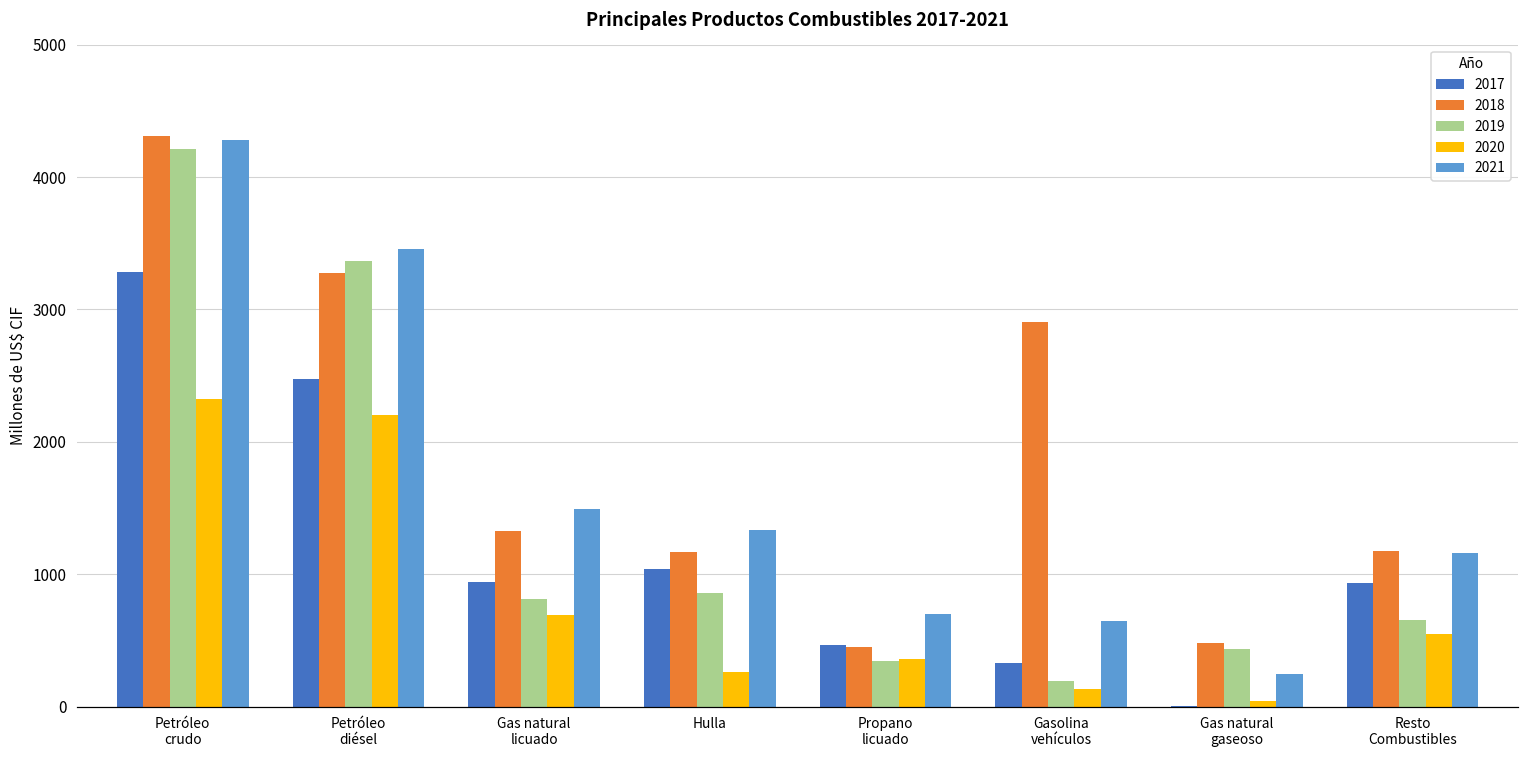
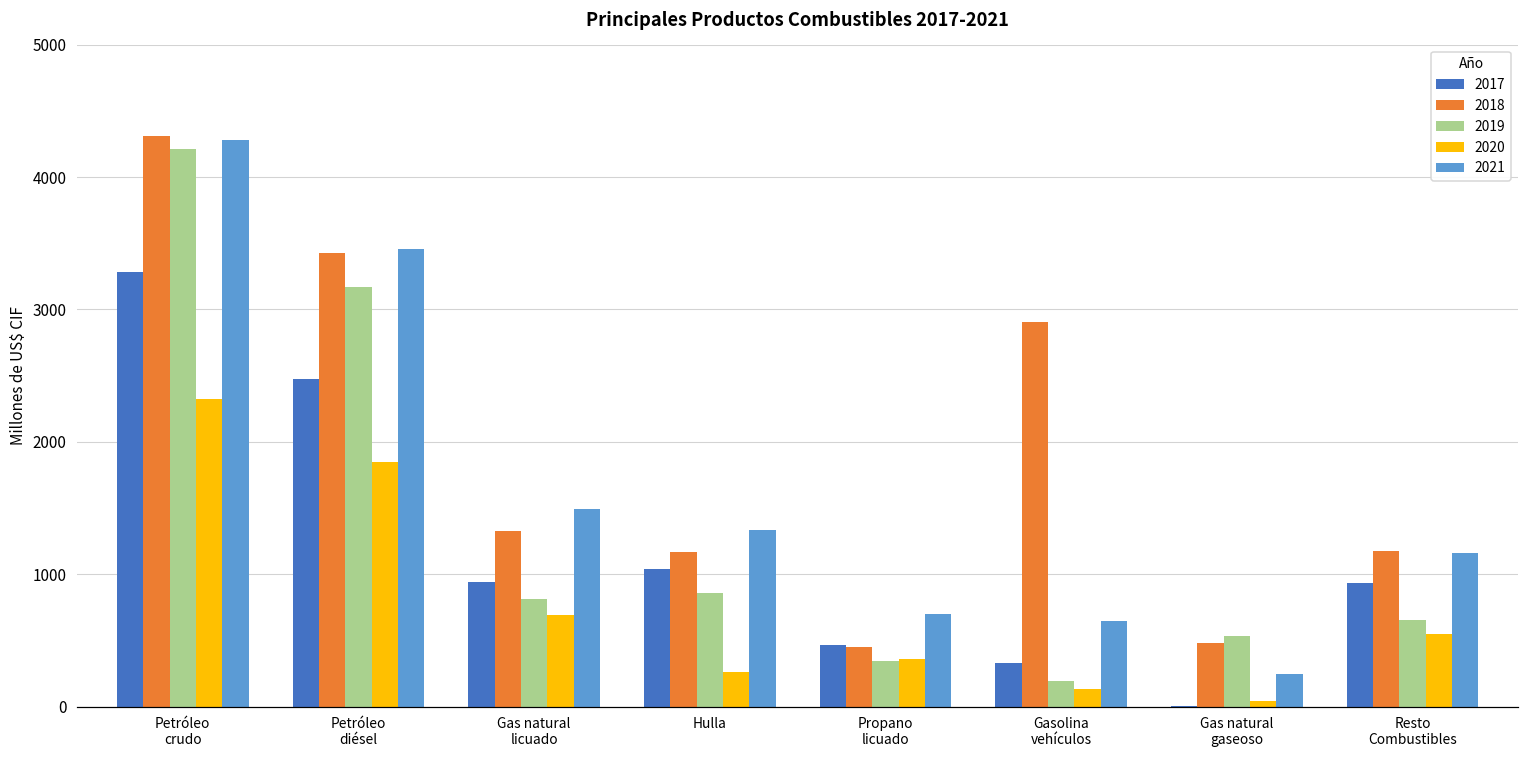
  {
    "2018": {
      "Petróleo crudo": 4310,
-     "Petróleo diésel": 3280,
+     "Petróleo diésel": 3430,
      "Gas natural licuado": 1330,
      "Hulla": 1160,
      "Propano licuado": 450,
      "Gasolina vehículos": 2910,
      "Gas natural gaseoso": 480,
      "Resto Combustibles": 1180
    },
    "2019": {
      "Petróleo crudo": 4210,
-     "Petróleo diésel": 3360,
+     "Petróleo diésel": 3170,
      "Gas natural licuado": 820,
      "Hulla": 860,
      "Propano licuado": 350,
      "Gasolina vehículos": 190,
-     "Gas natural gaseoso": 440,
+     "Gas natural gaseoso": 530,
      "Resto Combustibles": 660
    },
    "2020": {
      "Petróleo crudo": 2320,
-     "Petróleo diésel": 2200,
+     "Petróleo diésel": 1850,
      "Gas natural licuado": 690,
      "Hulla": 260,
      "Propano licuado": 360,
      "Gasolina vehículos": 130,
      "Gas natural gaseoso": 40,
      "Resto Combustibles": 550
    }
  }
